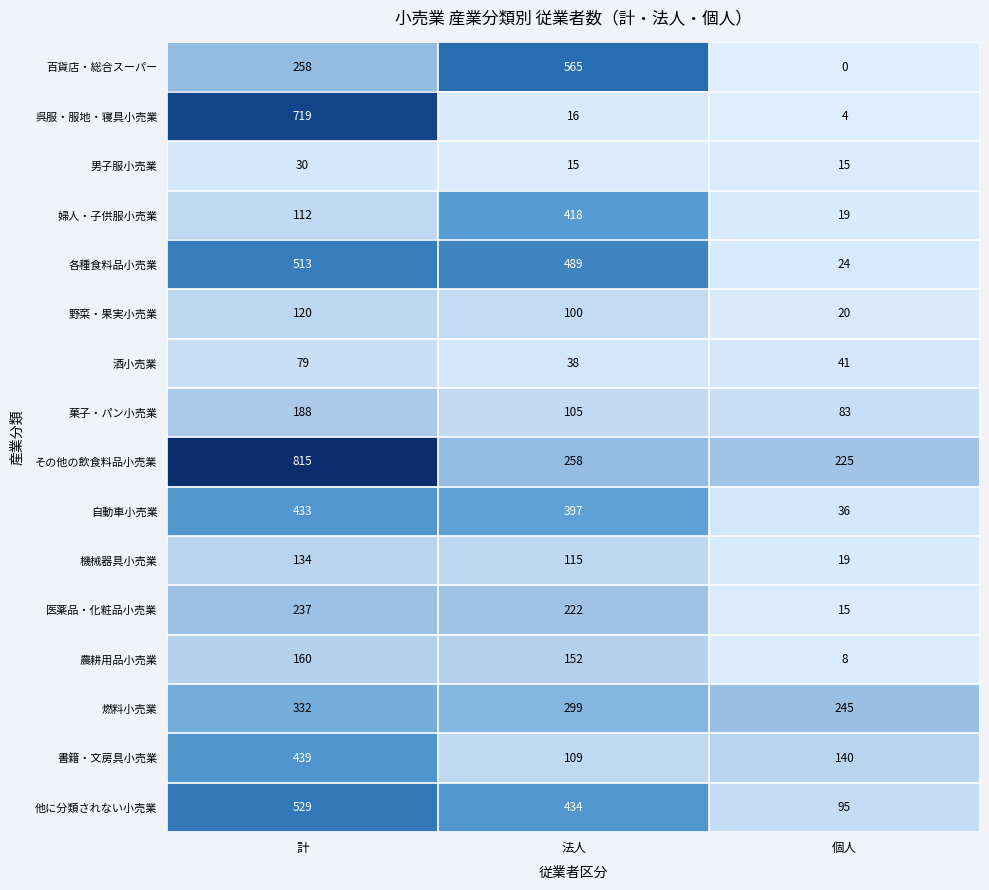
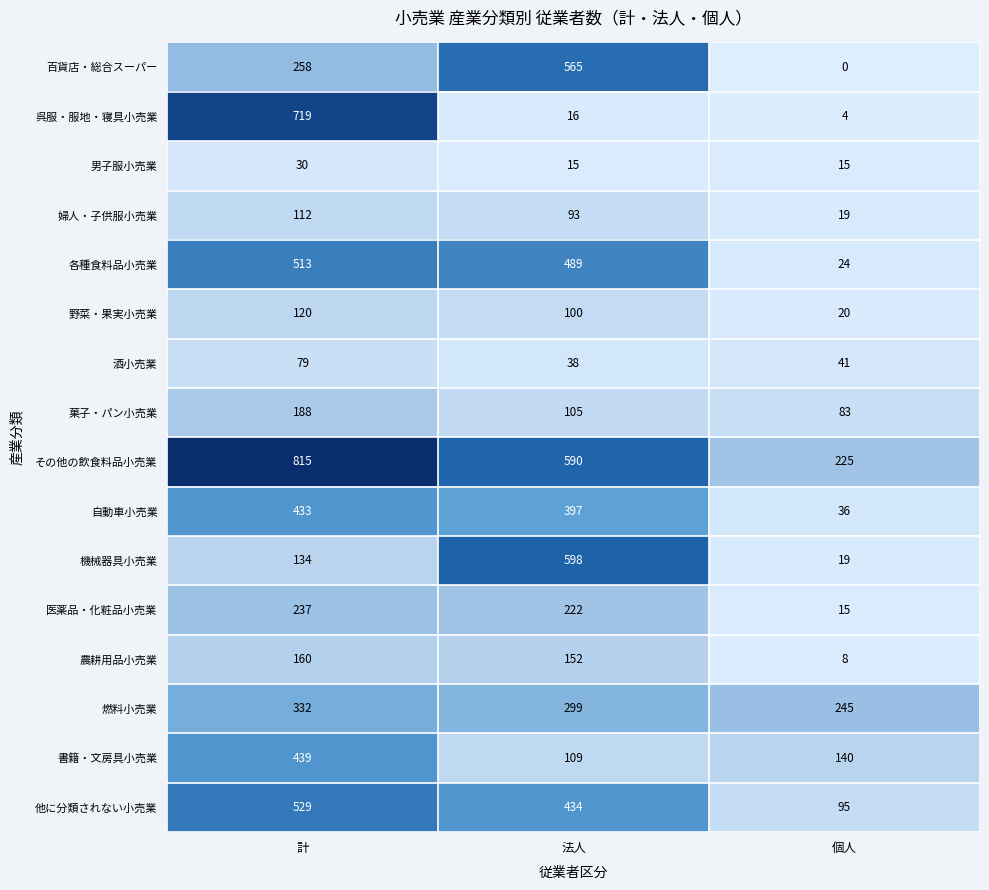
  {
    "百貨店・総合スーパー": {
      "計": 258,
      "法人": 565,
      "個人": 0
    },
    "呉服・服地・寝具小売業": {
      "計": 719,
      "法人": 16,
      "個人": 4
    },
    "男子服小売業": {
      "計": 30,
      "法人": 15,
      "個人": 15
    },
    "婦人・子供服小売業": {
      "計": 112,
-     "法人": 418,
+     "法人": 93,
      "個人": 19
    },
    "各種食料品小売業": {
      "計": 513,
      "法人": 489,
      "個人": 24
    },
    "野菜・果実小売業": {
      "計": 120,
      "法人": 100,
      "個人": 20
    },
    "酒小売業": {
      "計": 79,
      "法人": 38,
      "個人": 41
    },
    "菓子・パン小売業": {
      "計": 188,
      "法人": 105,
      "個人": 83
    },
    "その他の飲食料品小売業": {
      "計": 815,
-     "法人": 258,
+     "法人": 590,
      "個人": 225
    },
    "自動車小売業": {
      "計": 433,
      "法人": 397,
      "個人": 36
    },
    "機械器具小売業": {
      "計": 134,
-     "法人": 115,
+     "法人": 598,
      "個人": 19
    },
    "医薬品・化粧品小売業": {
      "計": 237,
      "法人": 222,
      "個人": 15
    },
    "農耕用品小売業": {
      "計": 160,
      "法人": 152,
      "個人": 8
    },
    "燃料小売業": {
      "計": 332,
      "法人": 299,
      "個人": 245
    },
    "書籍・文房具小売業": {
      "計": 439,
      "法人": 109,
      "個人": 140
    },
    "他に分類されない小売業": {
      "計": 529,
      "法人": 434,
      "個人": 95
    }
  }
